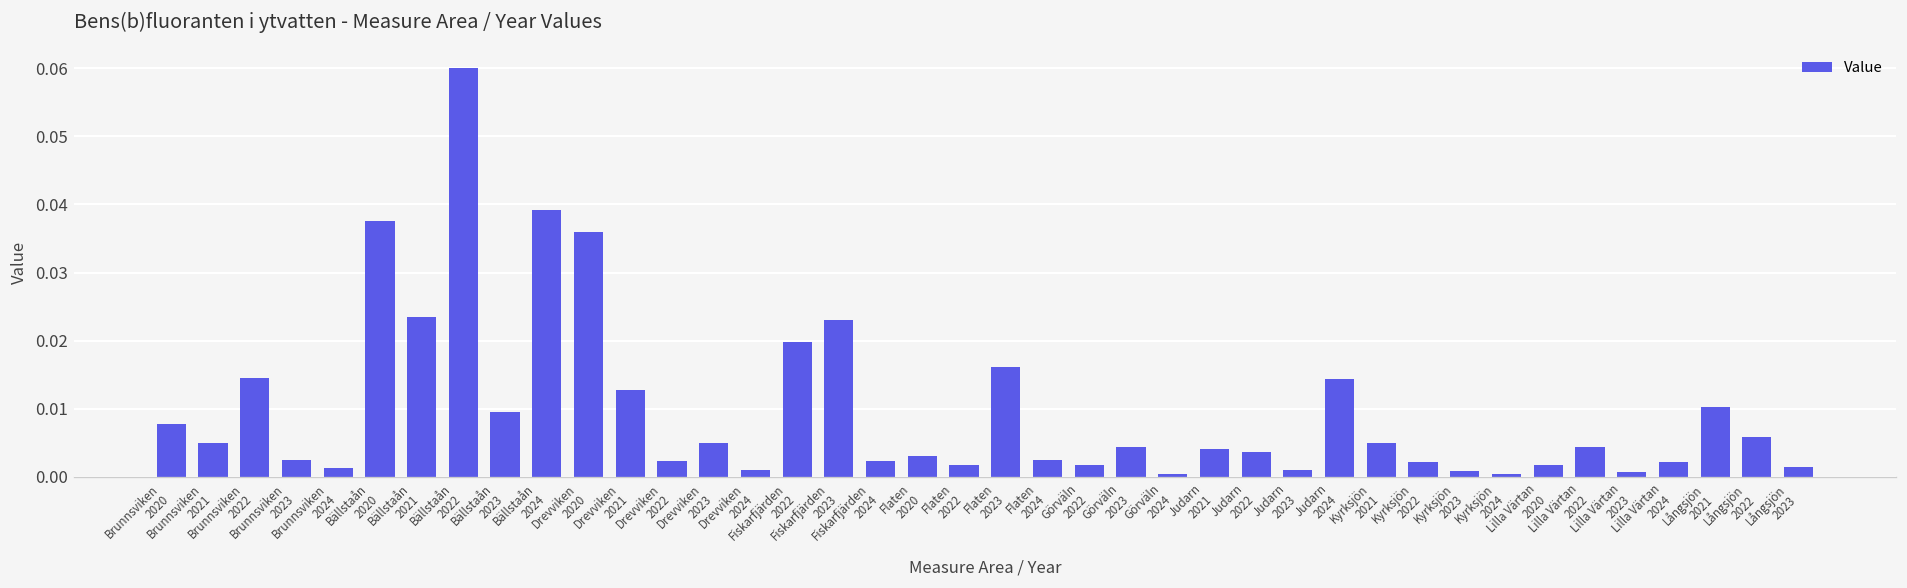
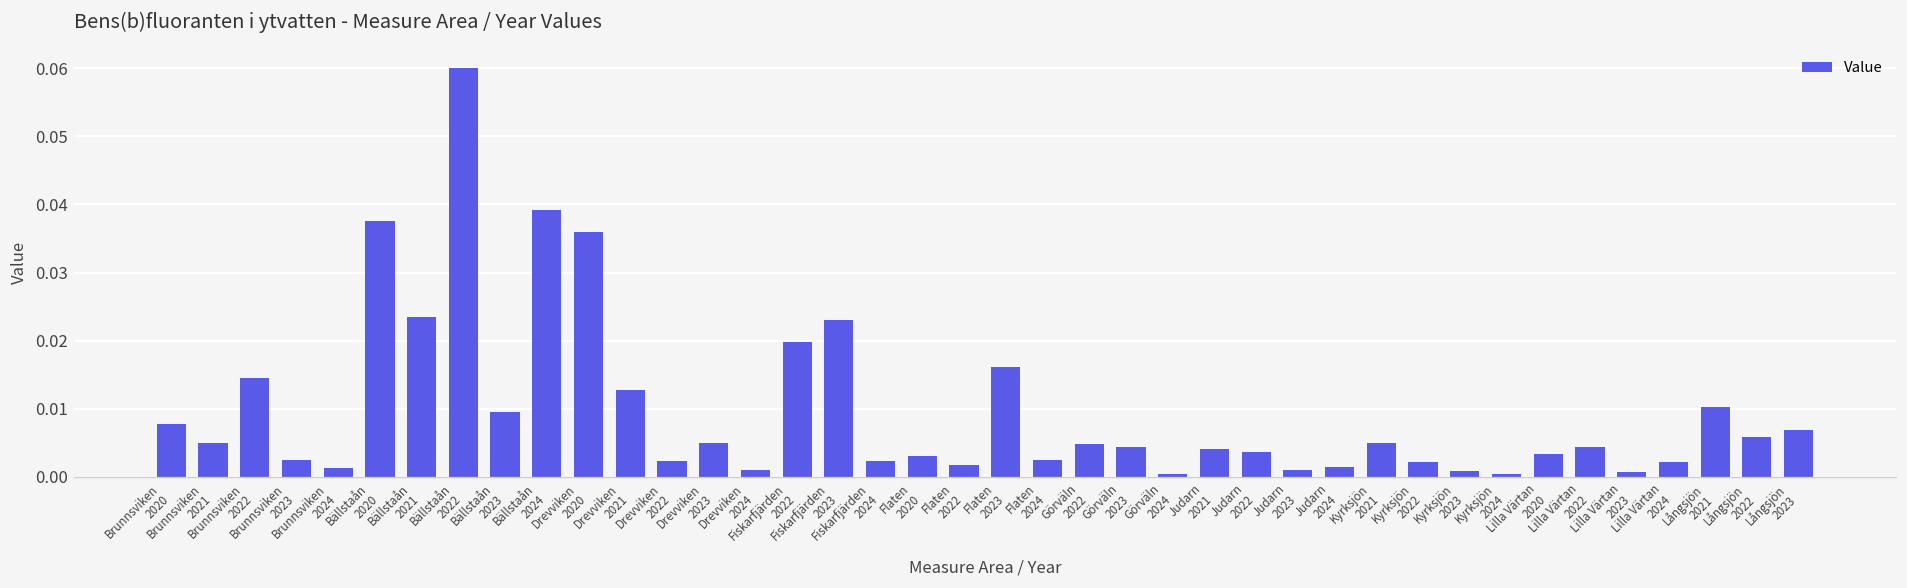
  {
    "Brunnsviken 2020": 0.008,
    "Brunnsviken 2021": 0.005,
    "Brunnsviken 2022": 0.015,
    "Brunnsviken 2023": 0.002,
    "Brunnsviken 2024": 0.001,
    "Bällstaån 2020": 0.038,
    "Bällstaån 2021": 0.024,
    "Bällstaån 2022": 0.060,
    "Bällstaån 2023": 0.010,
    "Bällstaån 2024": 0.039,
    "Drevviken 2020": 0.036,
    "Drevviken 2021": 0.013,
    "Drevviken 2022": 0.002,
    "Drevviken 2023": 0.005,
    "Drevviken 2024": 0.001,
    "Fiskarfjärden 2022": 0.020,
    "Fiskarfjärden 2023": 0.023,
    "Fiskarfjärden 2024": 0.002,
    "Flaten 2020": 0.003,
    "Flaten 2022": 0.002,
    "Flaten 2023": 0.016,
    "Flaten 2024": 0.002,
-   "Görväln 2022": 0.002,
+   "Görväln 2022": 0.005,
    "Görväln 2023": 0.004,
    "Görväln 2024": 0.000,
    "Judarn 2021": 0.004,
    "Judarn 2022": 0.004,
    "Judarn 2023": 0.001,
-   "Judarn 2024": 0.014,
+   "Judarn 2024": 0.001,
    "Kyrksjön 2021": 0.005,
    "Kyrksjön 2022": 0.002,
    "Kyrksjön 2023": 0.001,
    "Kyrksjön 2024": 0.000,
-   "Lilla Värtan 2020": 0.002,
+   "Lilla Värtan 2020": 0.003,
    "Lilla Värtan 2022": 0.004,
    "Lilla Värtan 2023": 0.001,
    "Lilla Värtan 2024": 0.002,
    "Långsjön 2021": 0.010,
    "Långsjön 2022": 0.006,
-   "Långsjön 2023": 0.001
+   "Långsjön 2023": 0.007
  }
